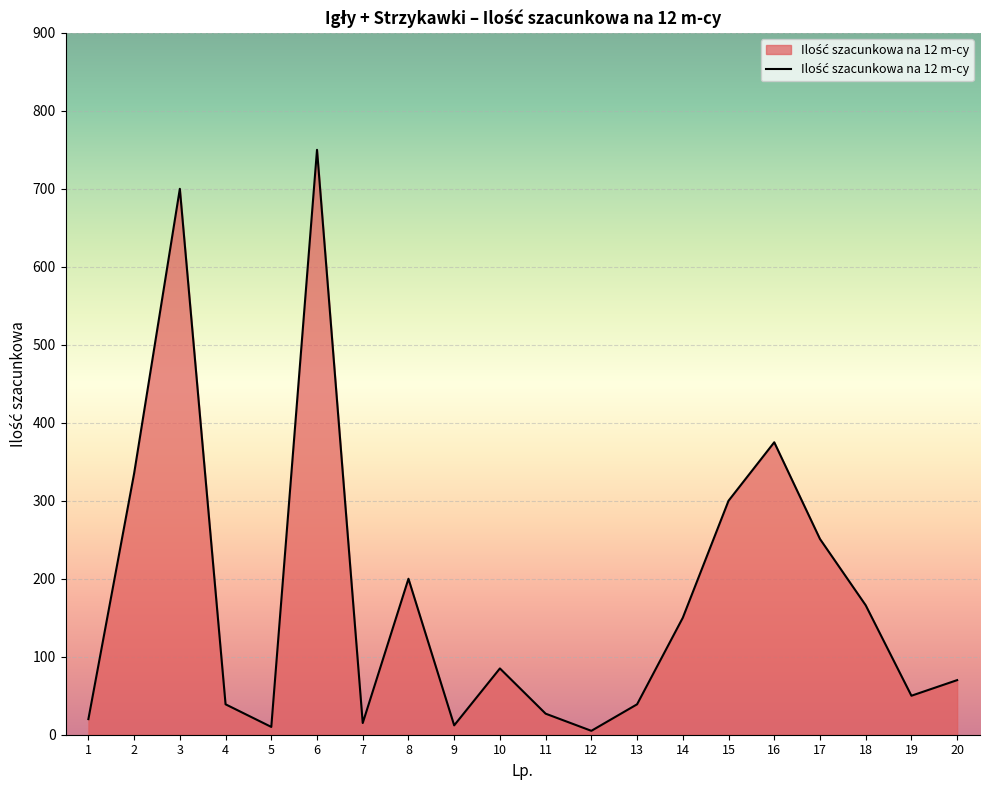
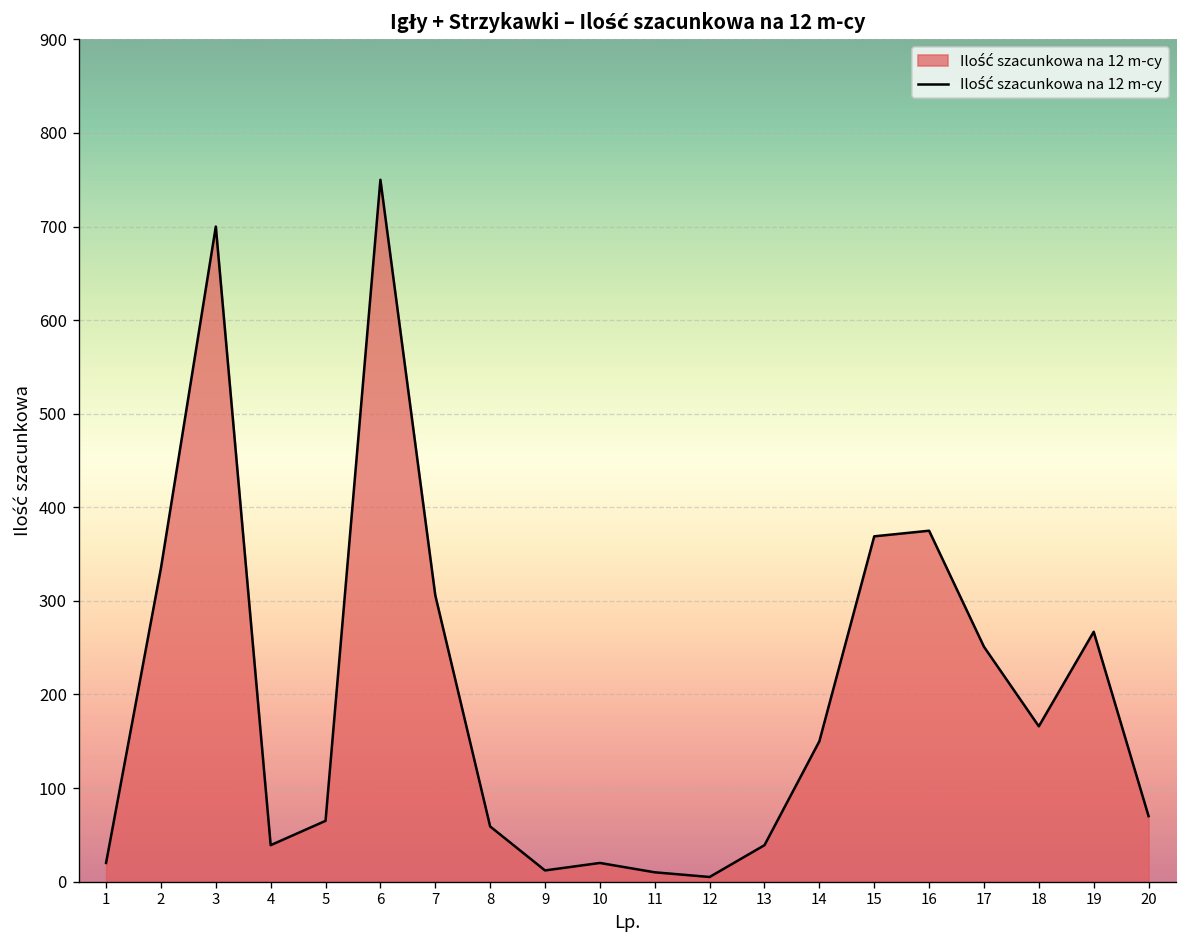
  {
    "1": 20,
    "2": 340,
    "3": 700,
    "4": 40,
-   "5": 10,
+   "5": 70,
    "6": 750,
-   "7": 20,
-   "8": 200,
+   "7": 310,
+   "8": 60,
    "9": 10,
-   "10": 90,
-   "11": 30,
+   "10": 20,
+   "11": 10,
    "12": 10,
    "13": 40,
    "14": 150,
-   "15": 300,
+   "15": 370,
    "16": 380,
    "17": 250,
    "18": 170,
-   "19": 50,
+   "19": 270,
    "20": 70
  }
